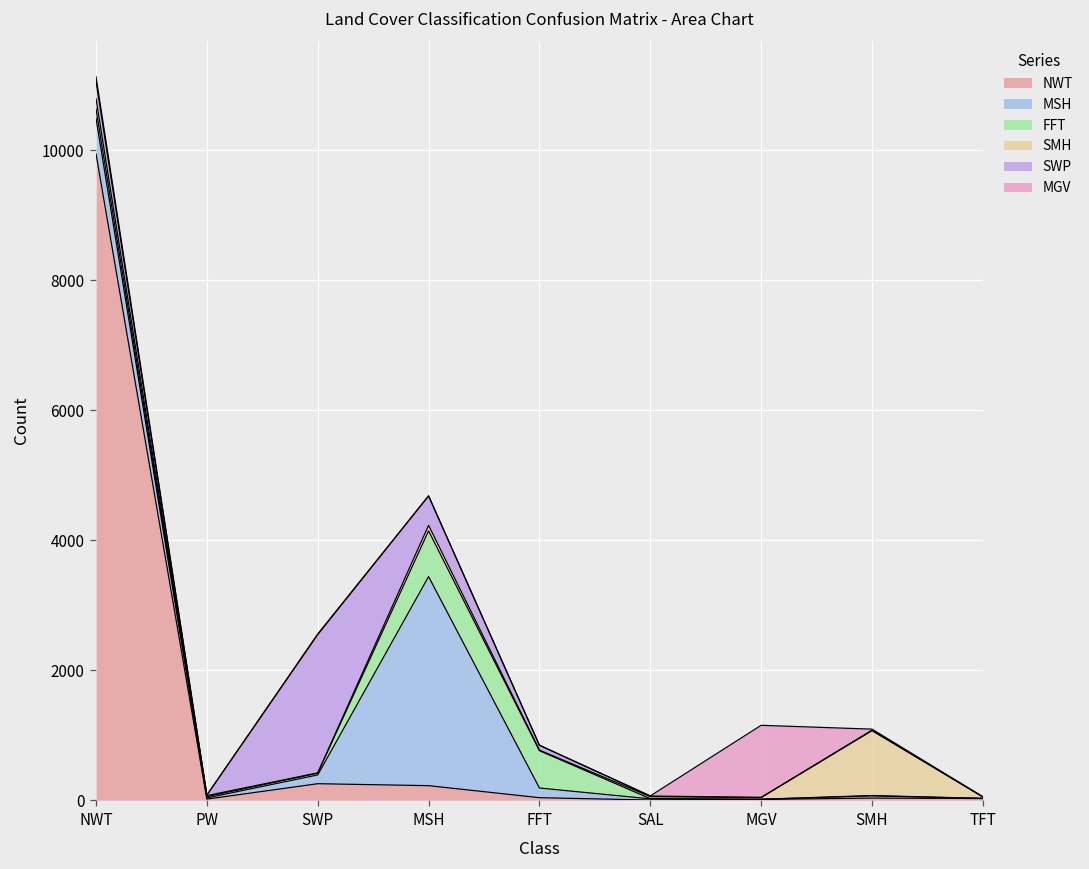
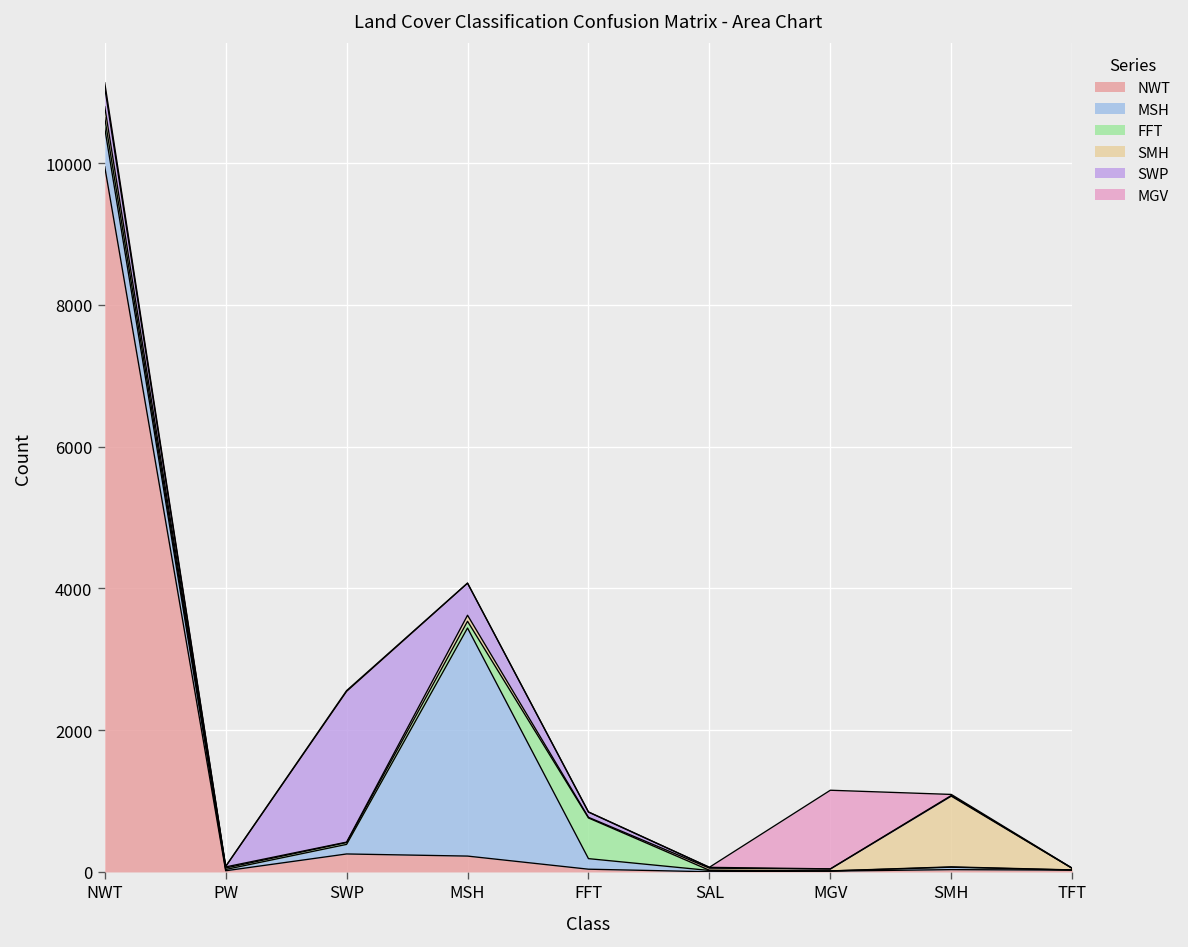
  {
    "FFT": {
      "NWT": 100,
-     "MSH": 700
+     "MSH": 100
    }
  }
